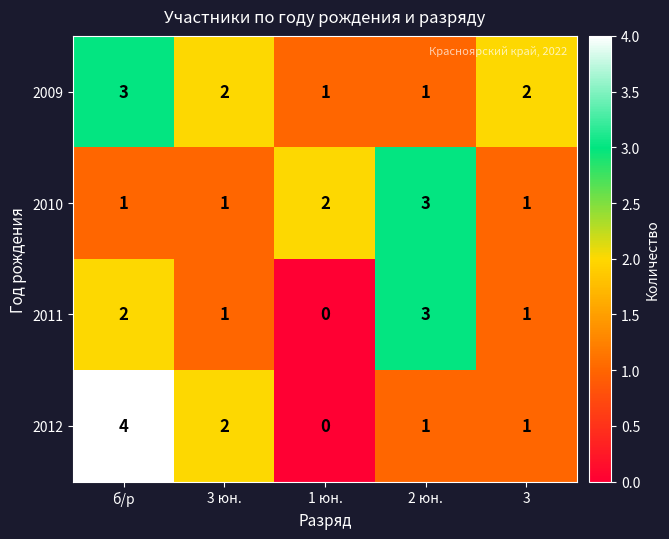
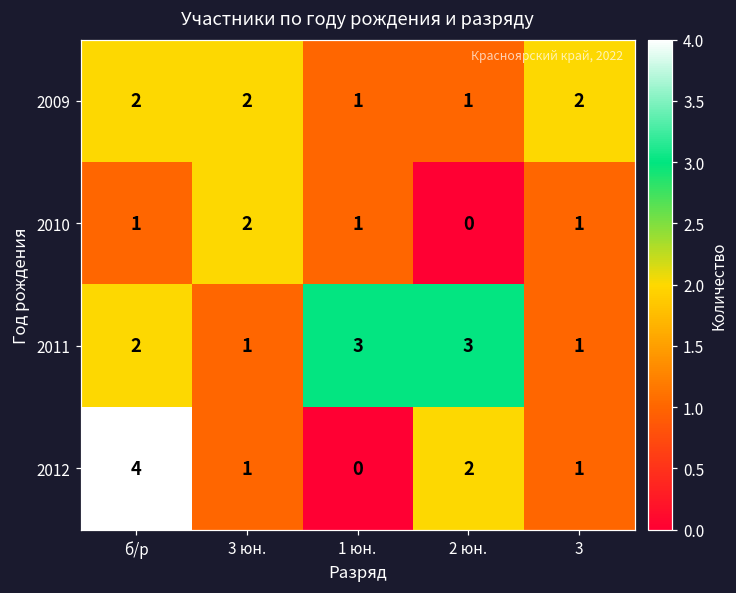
  {
    "2009": {
-     "б/р": 3,
+     "б/р": 2,
      "3 юн.": 2,
      "1 юн.": 1,
      "2 юн.": 1
    },
    "2010": {
      "б/р": 1,
-     "3 юн.": 1,
-     "1 юн.": 2,
-     "2 юн.": 3,
+     "3 юн.": 2,
+     "1 юн.": 1,
+     "2 юн.": 0,
      "3": 1
    },
    "2011": {
      "б/р": 2,
      "3 юн.": 1,
-     "1 юн.": 0,
+     "1 юн.": 3,
      "2 юн.": 3,
      "3": 1
    },
    "2012": {
      "б/р": 4,
-     "3 юн.": 2,
+     "3 юн.": 1,
      "1 юн.": 0,
-     "2 юн.": 1,
+     "2 юн.": 2,
      "3": 1
    }
  }
